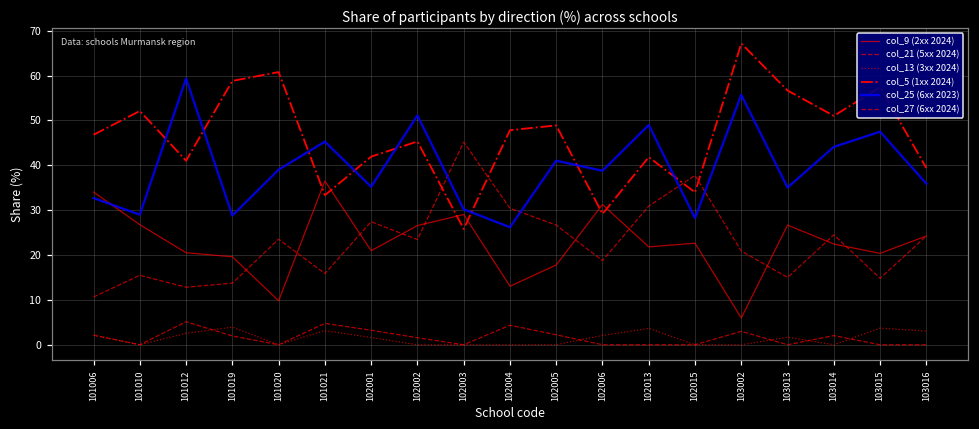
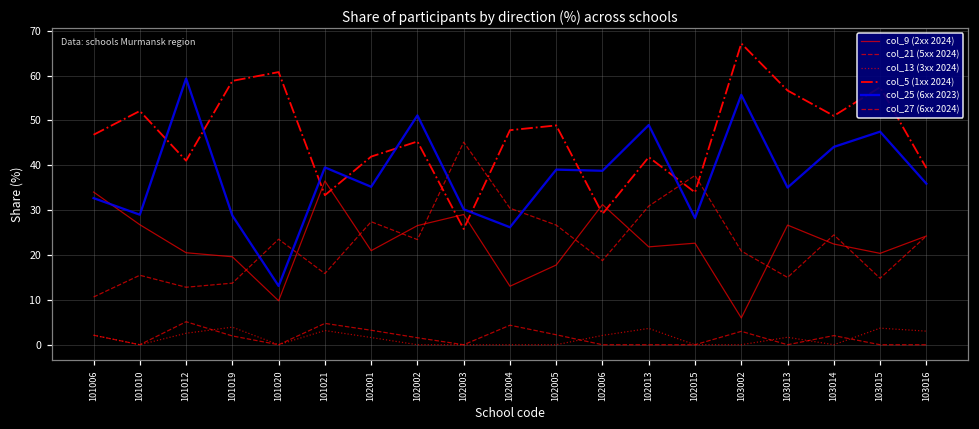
  {
    "col_25 (6xx 2023)": {
      "101006": 33,
      "101010": 29,
      "101012": 59,
      "101019": 29,
-     "101020": 39,
-     "101021": 45,
+     "101020": 13,
+     "101021": 40,
      "102001": 35,
      "102002": 51,
      "102003": 30,
      "102004": 26,
-     "102005": 41,
+     "102005": 39,
      "102006": 39,
      "102013": 49,
      "102015": 28,
      "103002": 56,
      "103013": 35,
      "103014": 44,
      "103015": 48,
      "103016": 36
    }
  }
